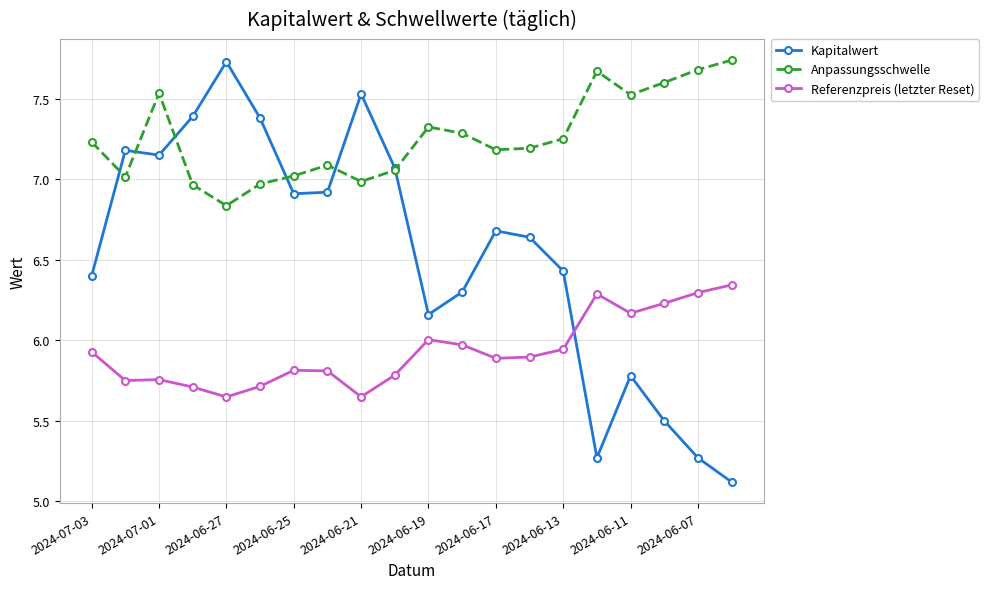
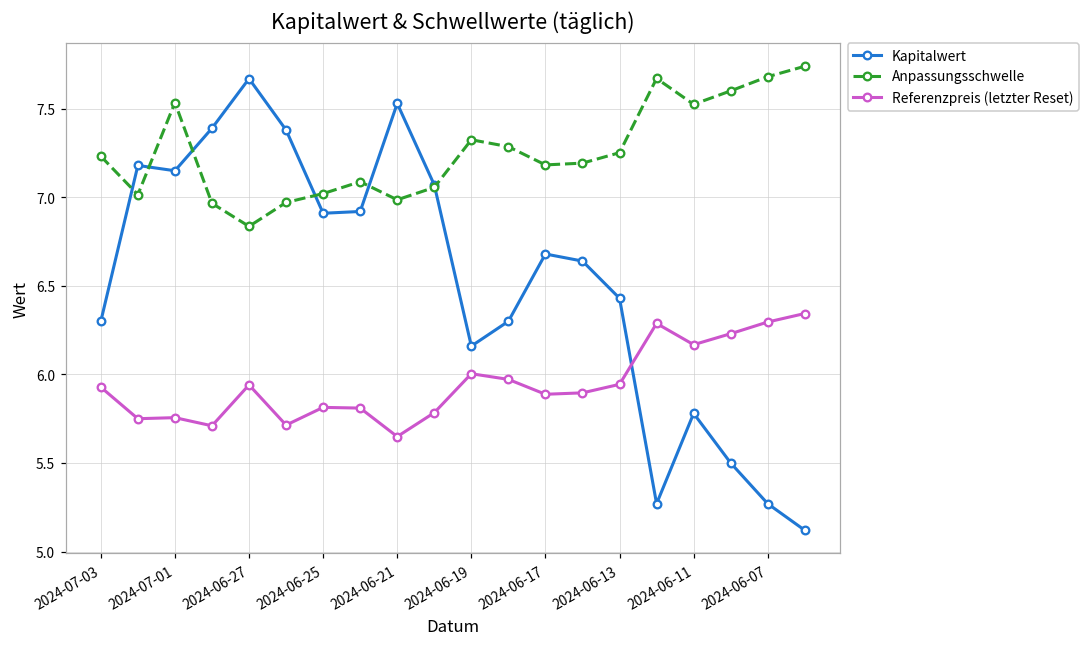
  {
    "Kapitalwert": {
-     "2024-07-03": 6.4,
+     "2024-07-03": 6.3,
      "2024-07-01": 7.15,
-     "2024-06-27": 7.73,
+     "2024-06-27": 7.67,
      "2024-06-25": 6.91,
      "2024-06-21": 7.53,
      "2024-06-19": 6.16,
      "2024-06-17": 6.68,
      "2024-06-13": 6.43,
      "2024-06-11": 5.78,
      "2024-06-07": 5.27
    },
    "Anpassungsschwelle": {
      "2024-07-03": 7.23,
      "2024-07-01": 7.54,
      "2024-06-27": 6.84,
      "2024-06-25": 7.02,
      "2024-06-21": 6.99,
      "2024-06-19": 7.33,
      "2024-06-17": 7.18,
      "2024-06-13": 7.25,
      "2024-06-11": 7.53,
      "2024-06-07": 7.68
    },
    "Referenzpreis (letzter Reset)": {
      "2024-07-03": 5.93,
      "2024-07-01": 5.76,
-     "2024-06-27": 5.65,
+     "2024-06-27": 5.94,
      "2024-06-25": 5.81,
      "2024-06-21": 5.65,
      "2024-06-19": 6.00,
      "2024-06-17": 5.89,
      "2024-06-13": 5.94,
      "2024-06-11": 6.17,
      "2024-06-07": 6.30
    }
  }
